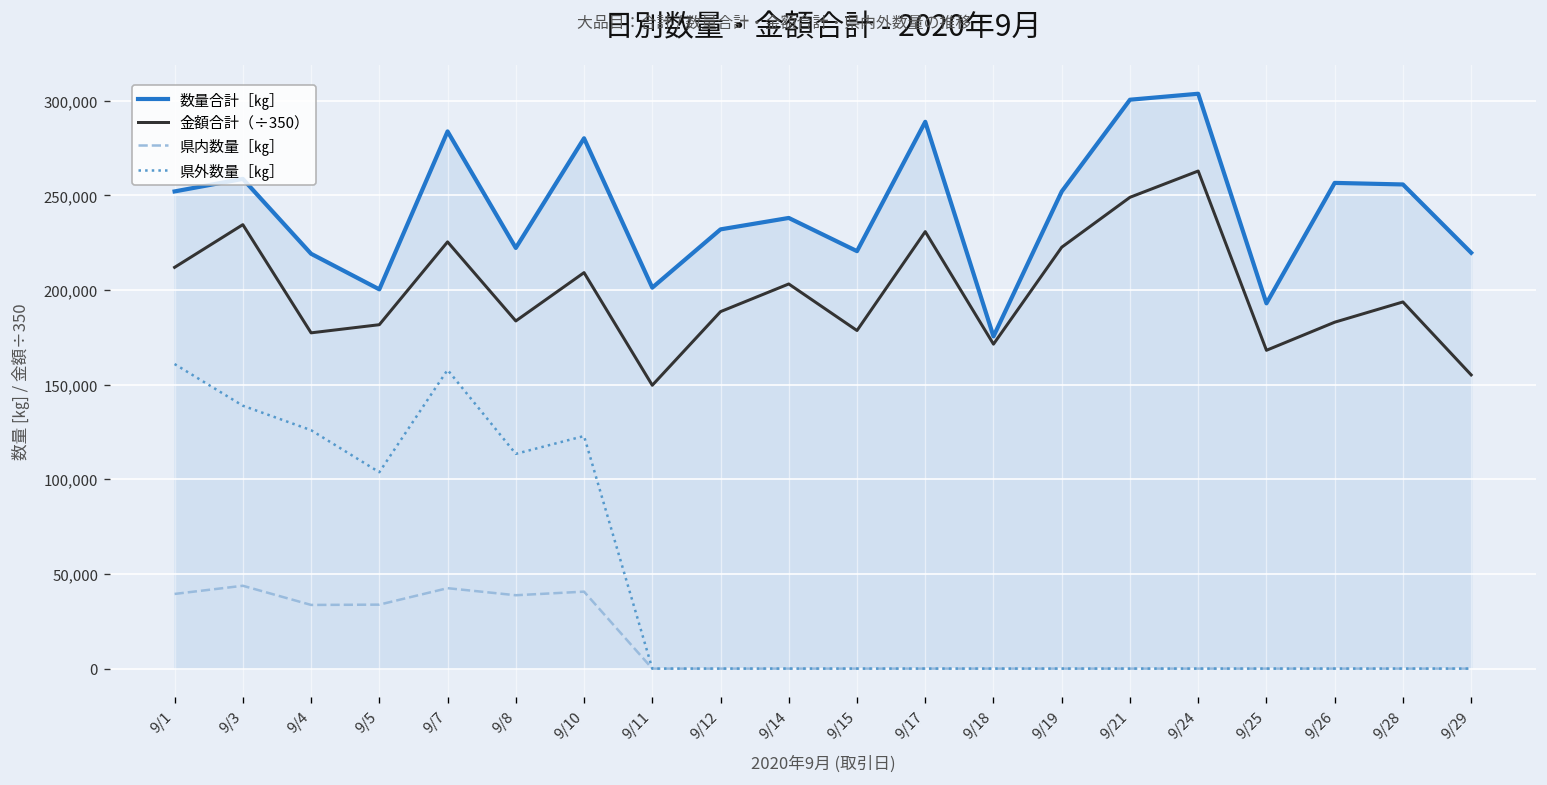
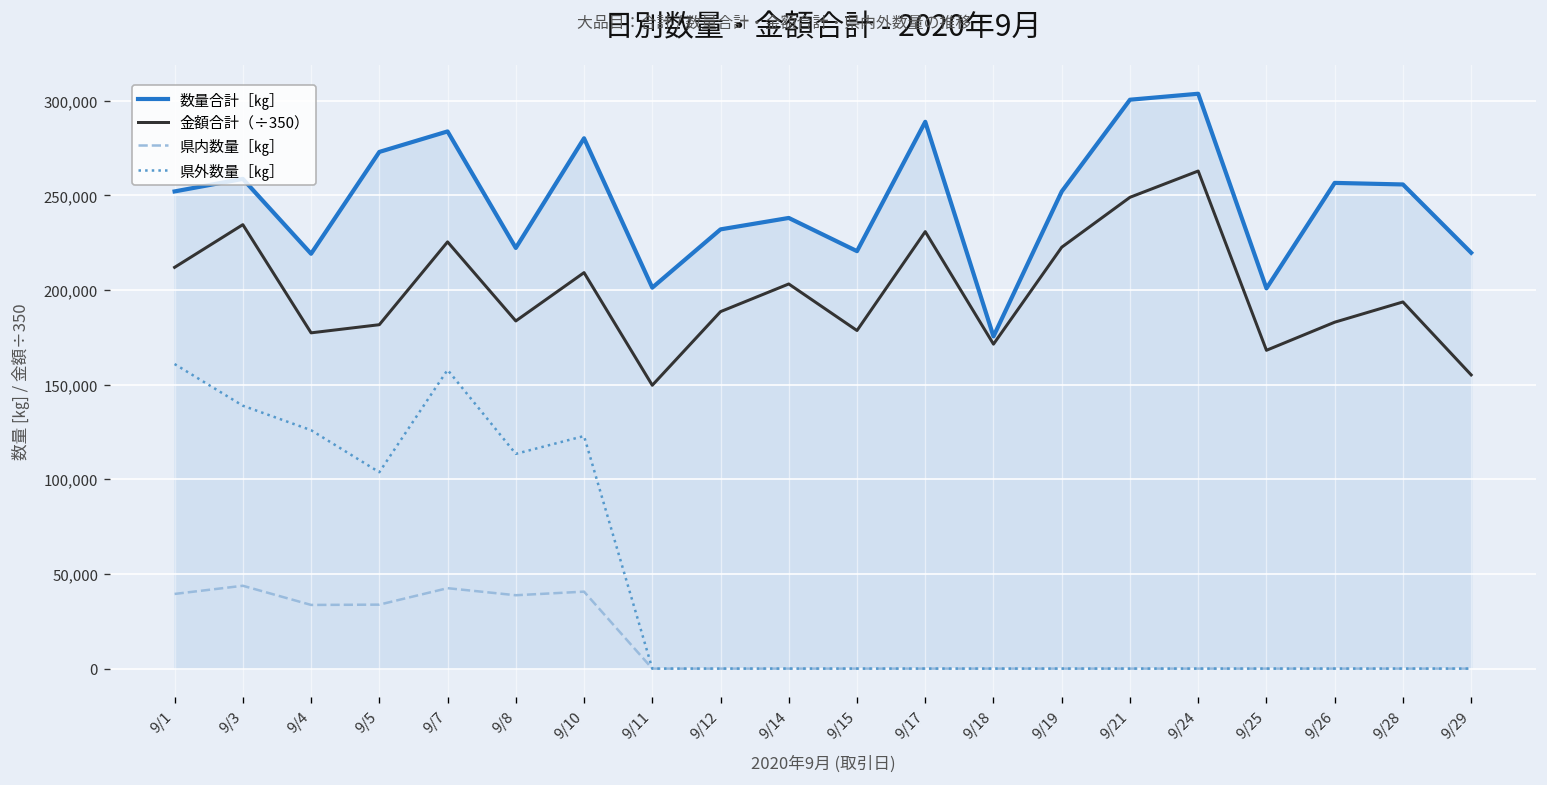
  {
    "数量合計［㎏］": {
      "9/1": "252,000",
      "9/4": "219,000",
-     "9/5": "200,000",
+     "9/5": "273,000",
      "9/7": "284,000",
      "9/8": "222,000",
      "9/10": "280,000",
      "9/11": "201,000",
      "9/12": "232,000",
      "9/14": "238,000",
      "9/15": "221,000",
      "9/17": "289,000",
      "9/18": "175,000",
      "9/19": "252,000",
      "9/21": "301,000",
      "9/24": "304,000",
-     "9/25": "193,000",
+     "9/25": "201,000",
      "9/26": "257,000",
      "9/28": "256,000",
      "9/29": "220,000"
    },
    "金額合計（÷350）": {
      "9/1": "212,000",
      "9/3": "235,000",
      "9/4": "177,000",
      "9/5": "182,000",
      "9/7": "225,000",
      "9/8": "184,000",
      "9/10": "209,000",
      "9/11": "150,000",
      "9/12": "189,000",
      "9/14": "203,000",
      "9/15": "179,000",
      "9/17": "231,000",
      "9/18": "171,000",
      "9/19": "223,000",
      "9/21": "249,000",
      "9/24": "263,000",
      "9/25": "168,000",
      "9/26": "183,000",
      "9/28": "194,000",
      "9/29": "155,000"
    },
    "県内数量［㎏］": {
      "9/1": "39,000",
      "9/3": "44,000",
      "9/4": "34,000",
      "9/5": "34,000",
      "9/7": "42,000",
      "9/8": "39,000",
      "9/10": "41,000"
    },
    "県外数量［㎏］": {
      "9/1": "161,000",
      "9/3": "139,000",
      "9/4": "126,000",
      "9/5": "104,000",
      "9/7": "158,000",
      "9/8": "113,000",
      "9/10": "123,000"
    }
  }
